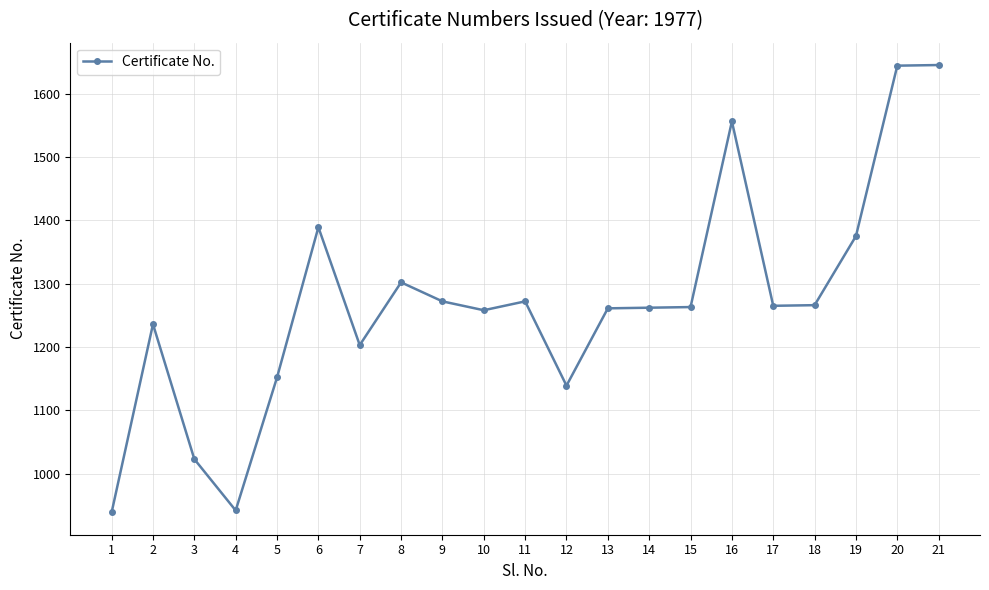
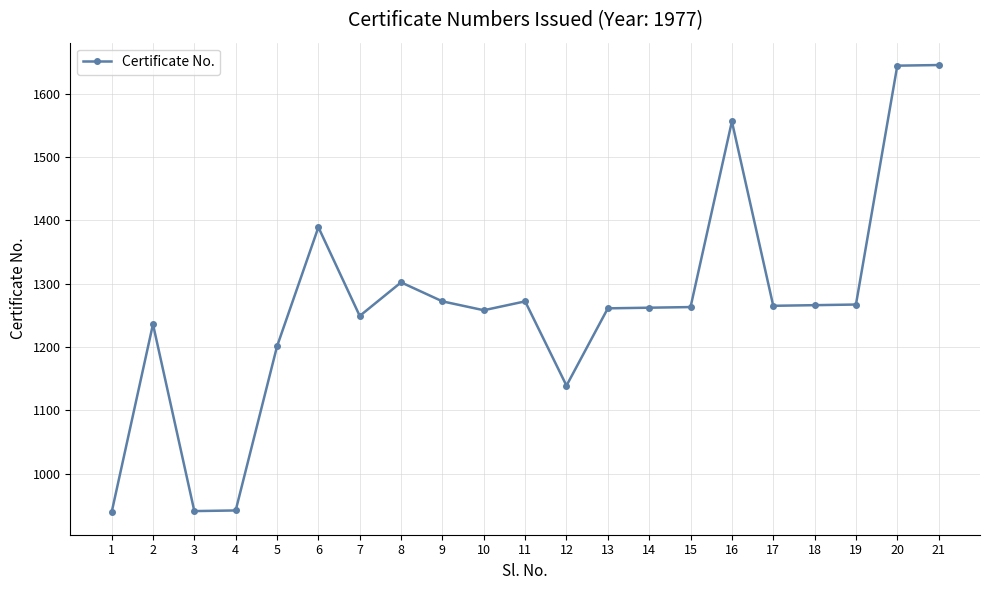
  {
    "1": 940,
    "2": 1240,
-   "3": 1020,
+   "3": 940,
    "4": 940,
-   "5": 1150,
+   "5": 1200,
    "6": 1390,
-   "7": 1200,
+   "7": 1250,
    "8": 1300,
    "9": 1270,
    "10": 1260,
    "11": 1270,
    "12": 1140,
    "13": 1260,
    "14": 1260,
    "15": 1260,
    "16": 1560,
    "17": 1270,
    "18": 1270,
-   "19": 1380,
+   "19": 1270,
    "20": 1640,
    "21": 1650
  }
